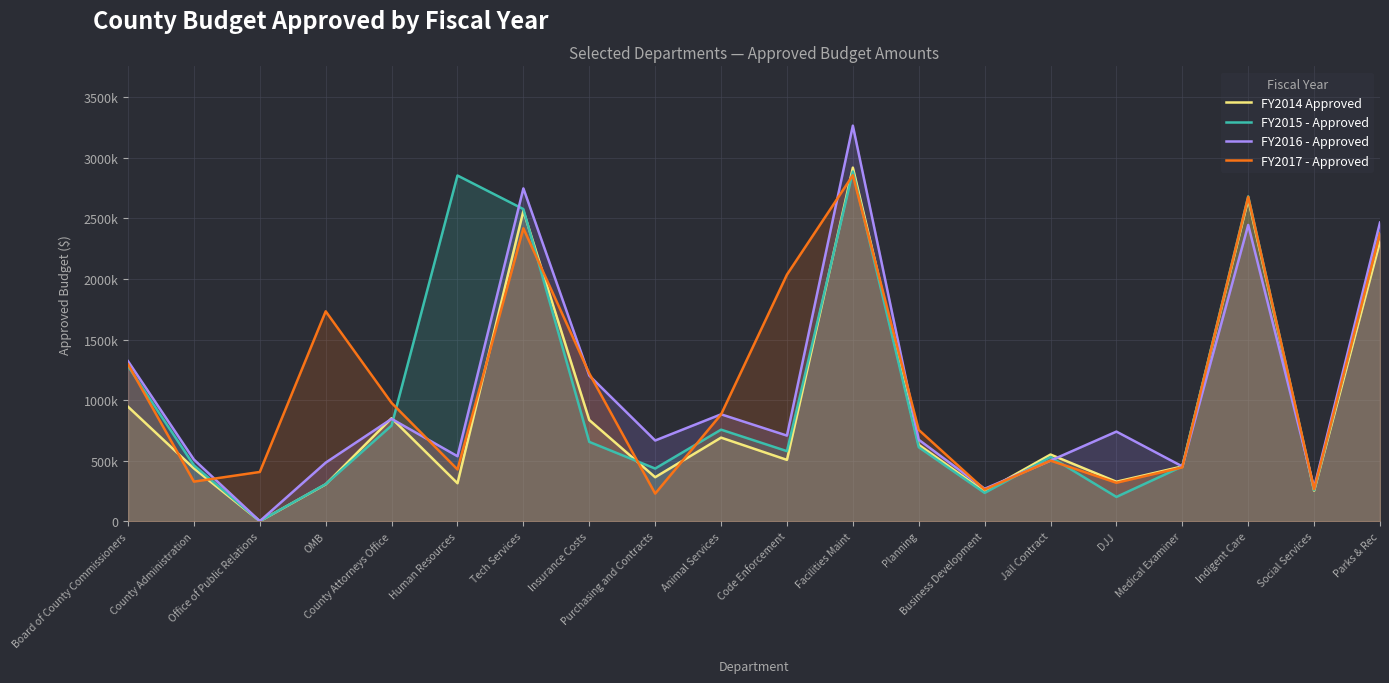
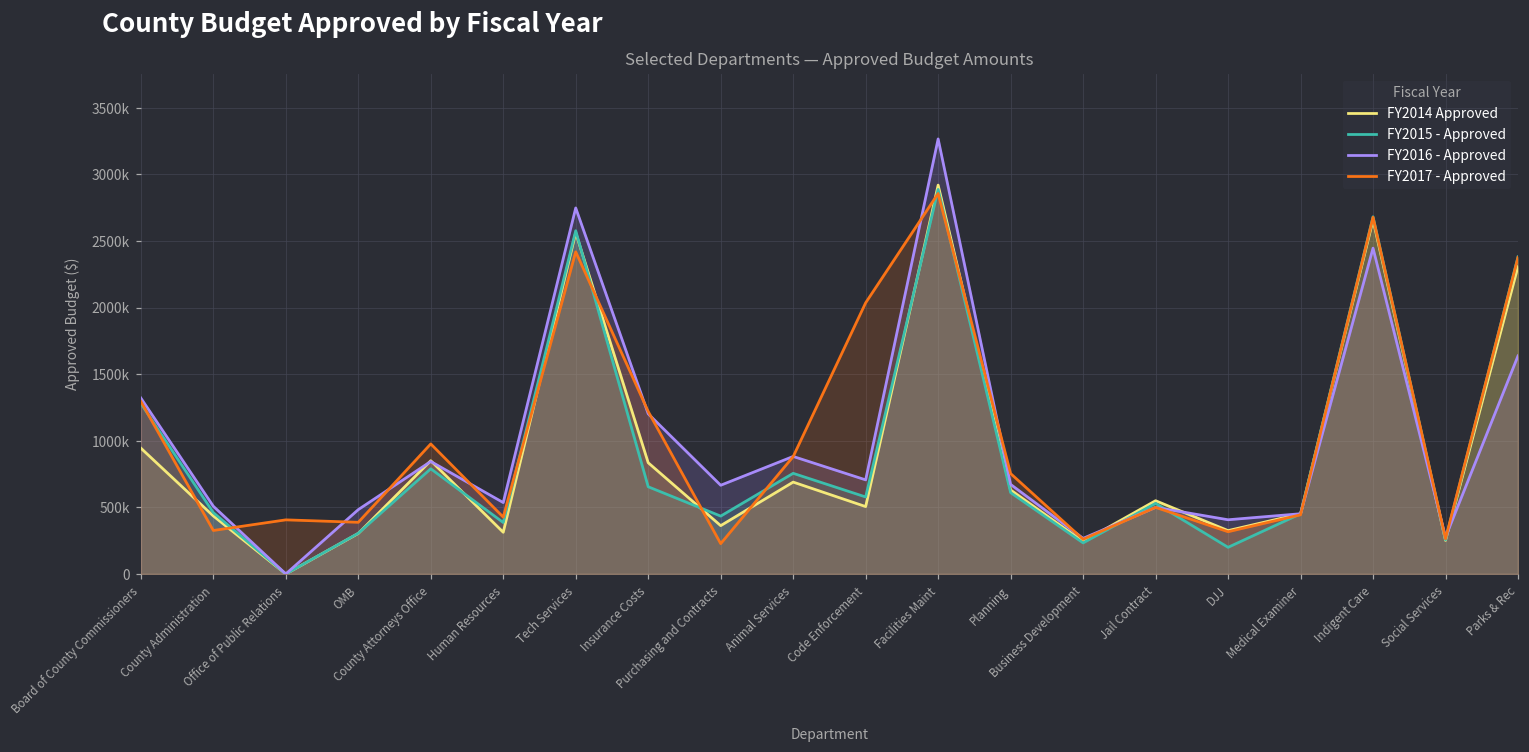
  {
    "FY2014 Approved": {
      "Board of County Commissioners": 940000,
      "County Administration": 440000,
      "Human Resources": 310000,
      "Insurance Costs": 840000,
      "Purchasing and Contracts": 360000,
      "Animal Services": 690000,
      "Code Enforcement": 510000,
      "Facilities Maint": 2920000,
      "Parks & Rec": 2310000
    },
    "FY2015 - Approved": {
      "County Administration": 460000,
      "County Attorneys Office": 790000,
-     "Human Resources": 2850000,
+     "Human Resources": 390000,
      "Insurance Costs": 650000,
      "Purchasing and Contracts": 430000,
      "Animal Services": 760000,
      "Code Enforcement": 580000,
      "Facilities Maint": 2890000,
      "DJJ": 200000
    },
    "FY2016 - Approved": {
      "Board of County Commissioners": 1320000,
      "County Administration": 510000,
      "OMB": 480000,
      "Human Resources": 540000,
      "Tech Services": 2750000,
      "Purchasing and Contracts": 670000,
      "Code Enforcement": 710000,
      "Facilities Maint": 3270000,
      "Planning": 670000,
-     "DJJ": 740000,
+     "DJJ": 410000,
      "Indigent Care": 2450000,
-     "Parks & Rec": 2470000
+     "Parks & Rec": 1640000
    },
    "FY2017 - Approved": {
      "County Administration": 330000,
      "Office of Public Relations": 410000,
-     "OMB": 1730000,
+     "OMB": 390000,
      "County Attorneys Office": 980000,
      "Human Resources": 430000,
      "Tech Services": 2420000,
      "Purchasing and Contracts": 230000,
      "Code Enforcement": 2040000,
      "Facilities Maint": 2860000,
      "Planning": 750000
    }
  }
